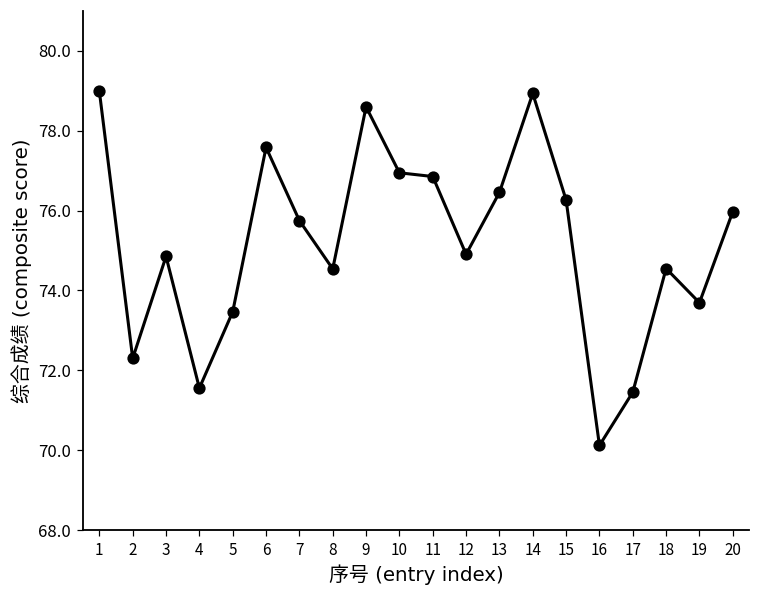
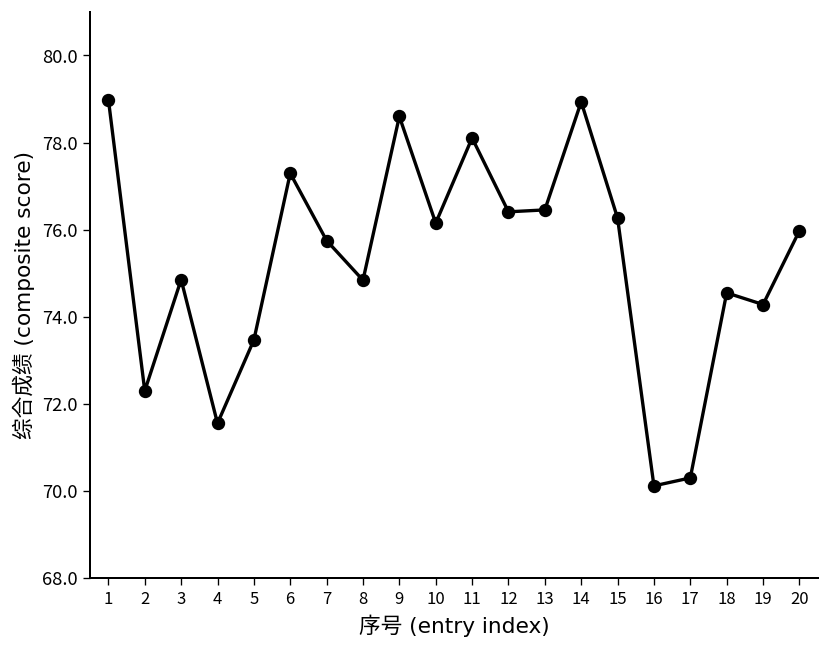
  {
    "1": 79.0,
    "2": 72.3,
    "3": 74.9,
    "4": 71.6,
    "5": 73.5,
-   "6": 77.6,
+   "6": 77.3,
    "7": 75.8,
-   "8": 74.5,
+   "8": 74.8,
    "9": 78.6,
-   "10": 76.9,
-   "11": 76.9,
-   "12": 74.9,
+   "10": 76.2,
+   "11": 78.1,
+   "12": 76.4,
    "13": 76.5,
    "14": 78.9,
    "15": 76.3,
    "16": 70.1,
-   "17": 71.5,
+   "17": 70.3,
    "18": 74.6,
-   "19": 73.7,
+   "19": 74.3,
    "20": 76.0
  }
